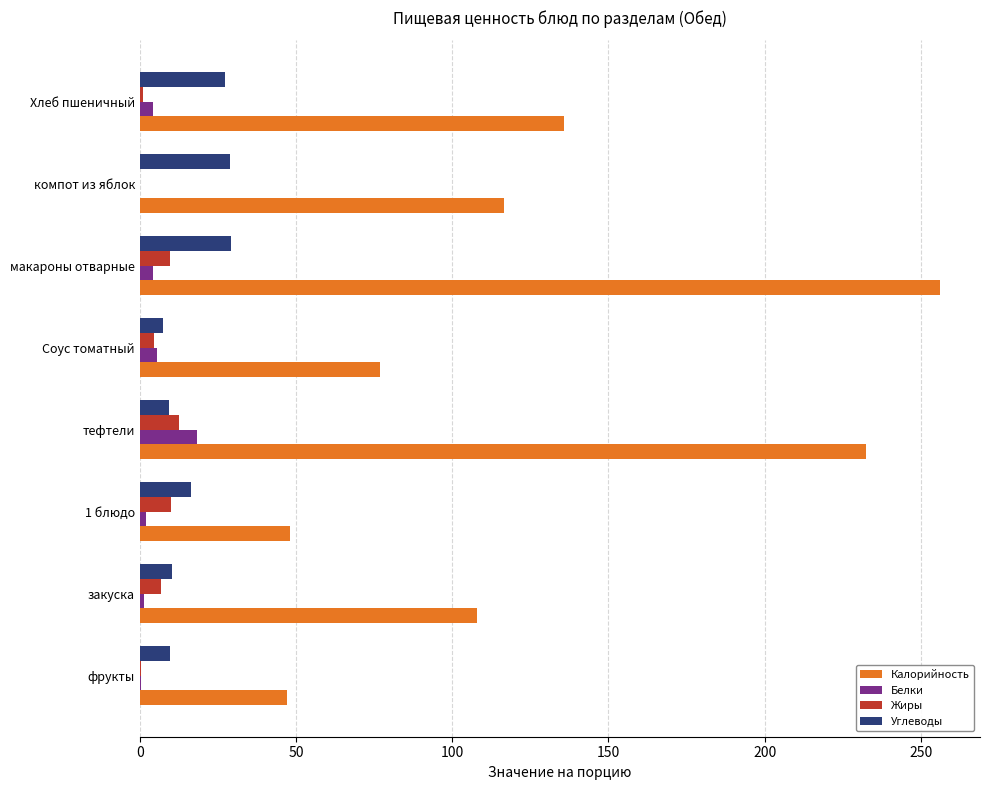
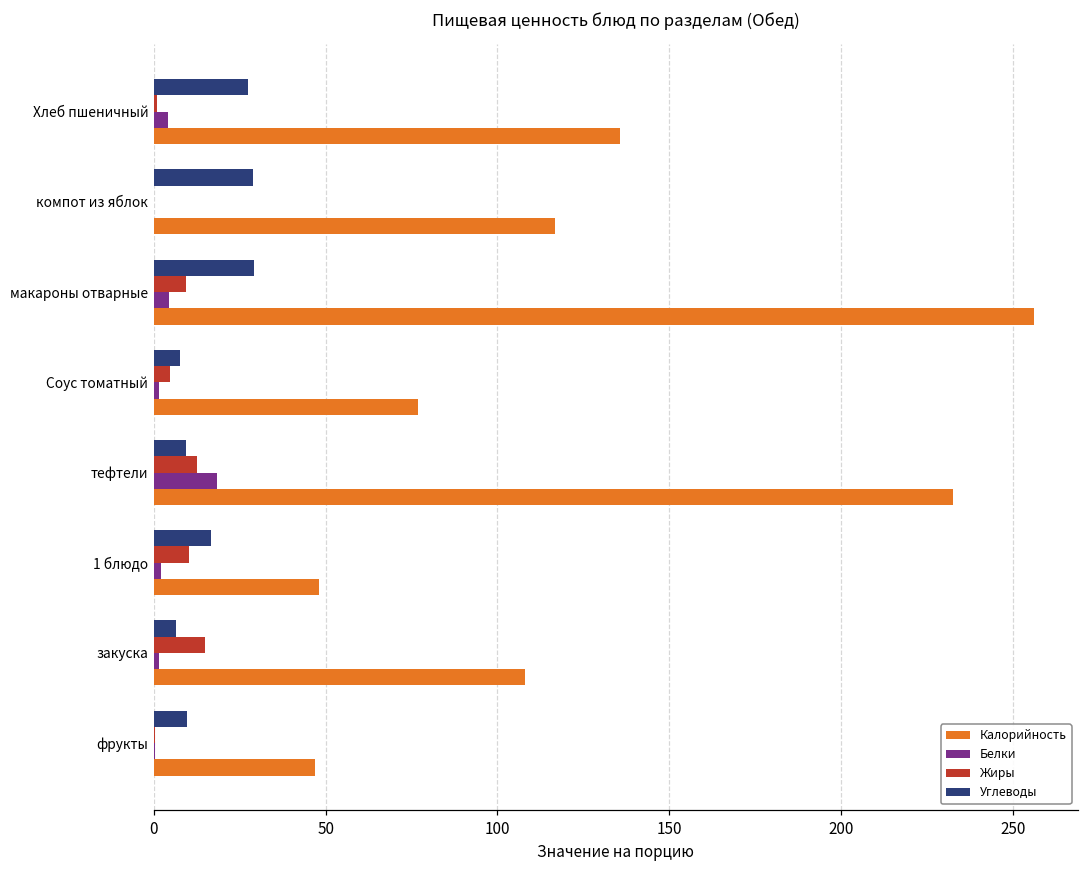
  {
    "Калорийность": {
      "Хлеб пшеничный": 136,
      "компот из яблок": 117,
      "макароны отварные": 256,
      "Соус томатный": 77,
      "тефтели": 232,
      "1 блюдо": 48,
      "закуска": 108,
      "фрукты": 47
    },
    "Белки": {
      "Хлеб пшеничный": 4,
      "макароны отварные": 4,
-     "Соус томатный": 5,
+     "Соус томатный": 2,
      "тефтели": 18,
      "1 блюдо": 2,
      "закуска": 1
    },
    "Жиры": {
      "Хлеб пшеничный": 1,
      "компот из яблок": 0,
      "макароны отварные": 10,
      "Соус томатный": 5,
      "тефтели": 13,
      "1 блюдо": 10,
-     "закуска": 7
+     "закуска": 15
    },
    "Углеводы": {
      "Хлеб пшеничный": 27,
      "компот из яблок": 29,
      "макароны отварные": 29,
      "Соус томатный": 8,
      "тефтели": 9,
      "1 блюдо": 17,
-     "закуска": 10,
+     "закуска": 7,
      "фрукты": 10
    }
  }
